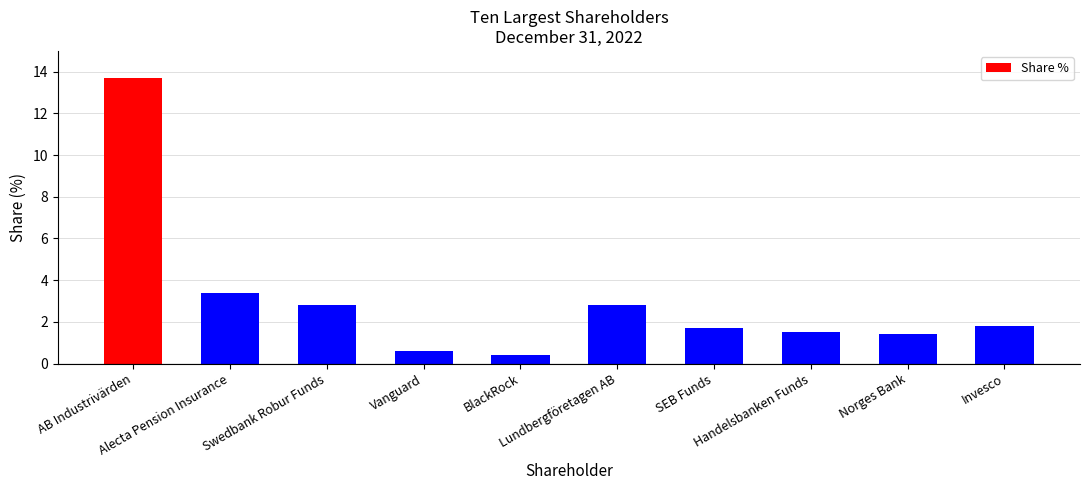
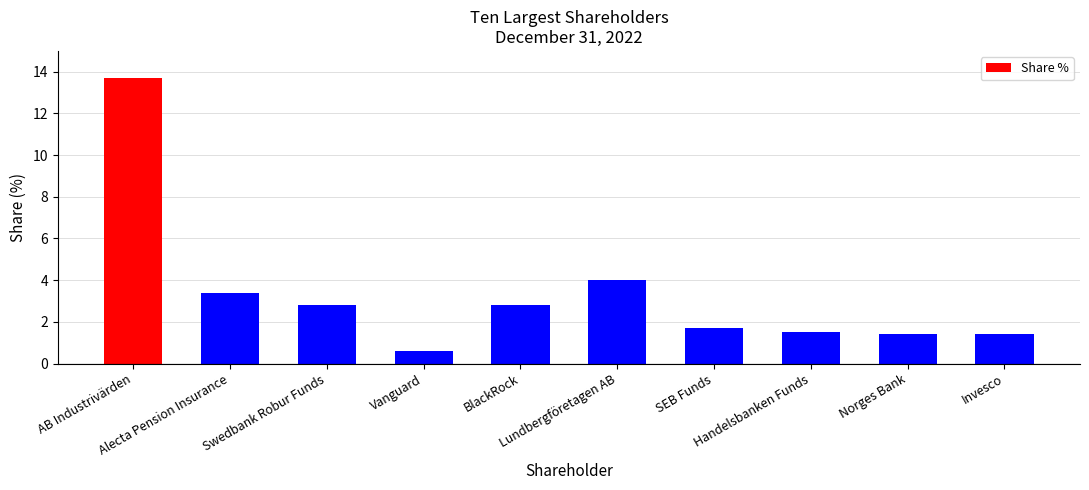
  {
    "AB Industrivärden": 13.7,
    "Alecta Pension Insurance": 3.4,
    "Swedbank Robur Funds": 2.8,
    "Vanguard": 0.6,
-   "BlackRock": 0.4,
-   "Lundbergföretagen AB": 2.8,
+   "BlackRock": 2.8,
+   "Lundbergföretagen AB": 4.0,
    "SEB Funds": 1.7,
    "Handelsbanken Funds": 1.5,
    "Norges Bank": 1.4,
-   "Invesco": 1.8
+   "Invesco": 1.4
  }
